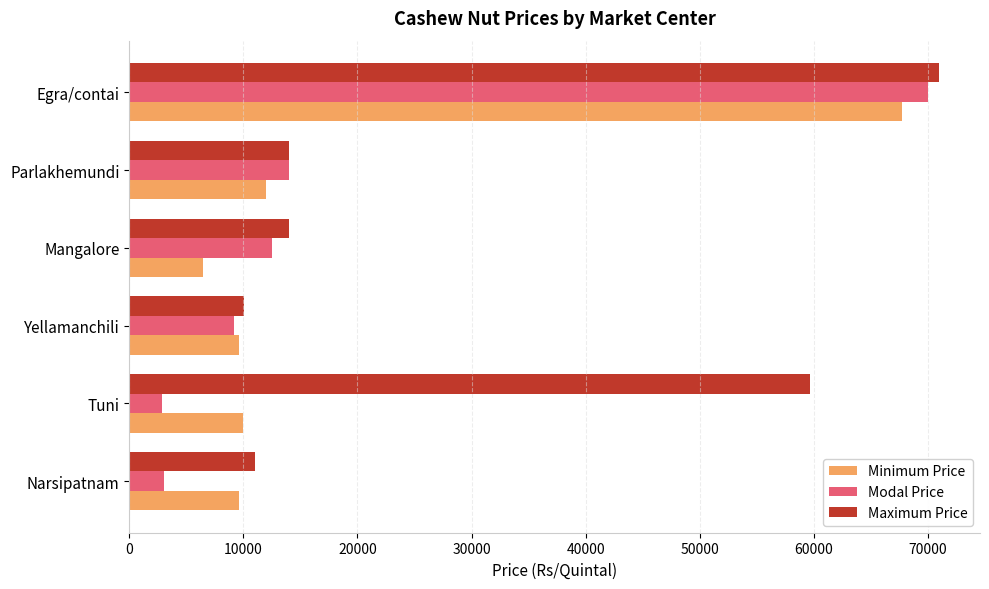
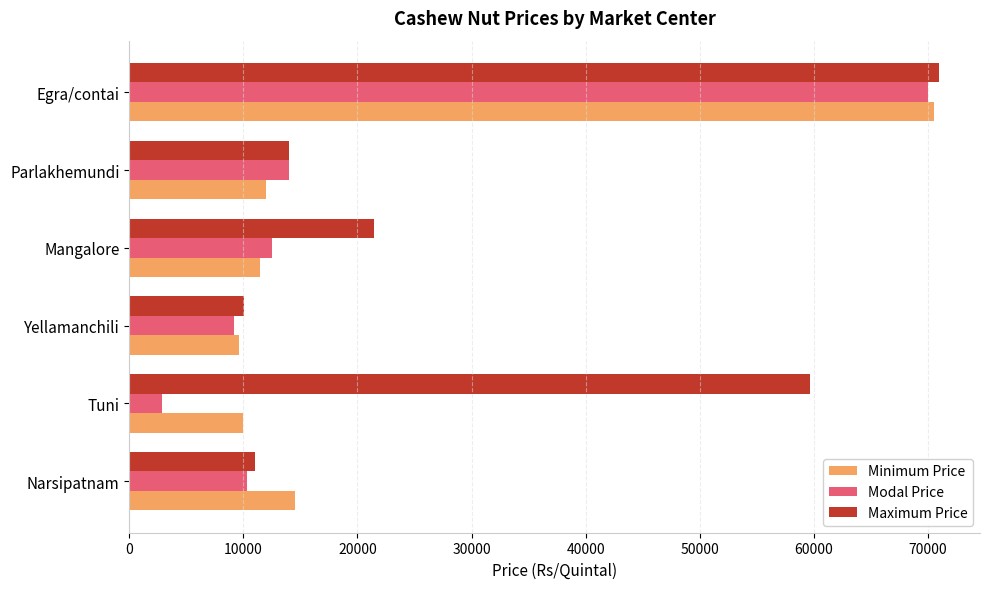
  {
    "Minimum Price": {
-     "Egra/contai": 67700,
+     "Egra/contai": 70500,
      "Parlakhemundi": 12000,
-     "Mangalore": 6500,
+     "Mangalore": 11500,
      "Yellamanchili": 9600,
      "Tuni": 10000,
-     "Narsipatnam": 9600
+     "Narsipatnam": 14500
    },
    "Modal Price": {
      "Egra/contai": 70000,
      "Parlakhemundi": 14000,
      "Mangalore": 12500,
      "Yellamanchili": 9200,
      "Tuni": 2900,
-     "Narsipatnam": 3100
+     "Narsipatnam": 10300
    },
    "Maximum Price": {
      "Egra/contai": 71000,
      "Parlakhemundi": 14000,
-     "Mangalore": 14000,
+     "Mangalore": 21500,
      "Yellamanchili": 10100,
      "Tuni": 59700,
      "Narsipatnam": 11000
    }
  }
